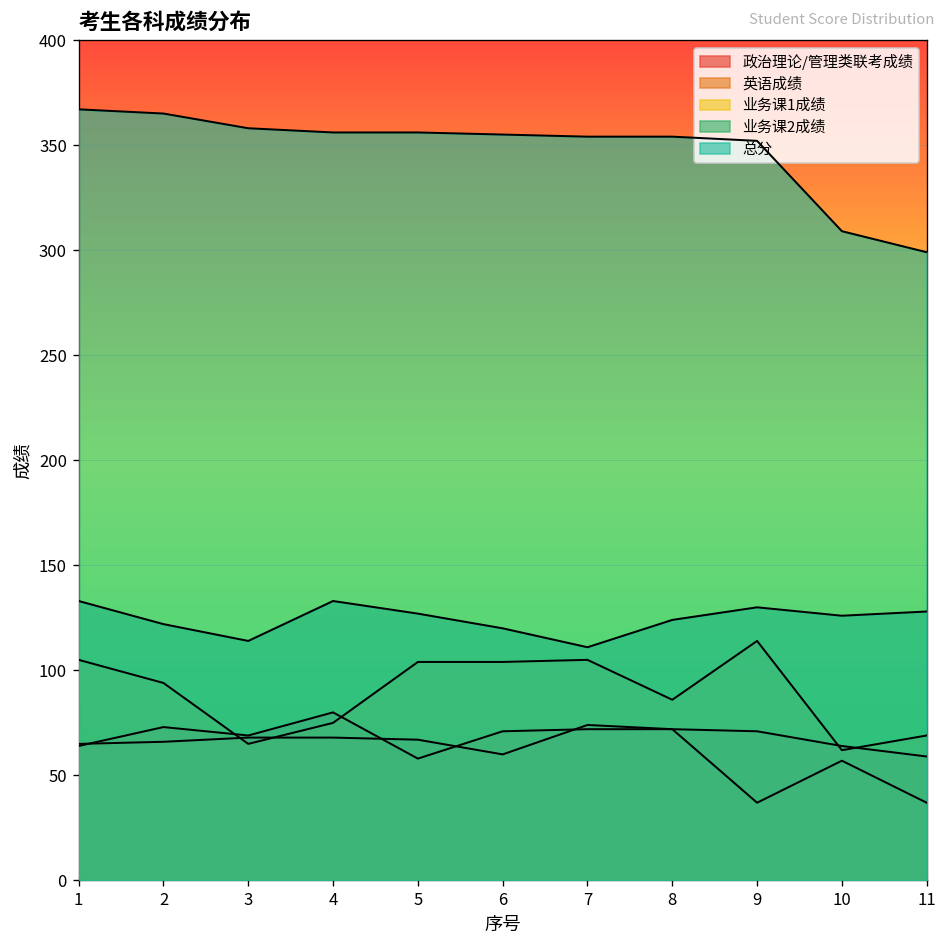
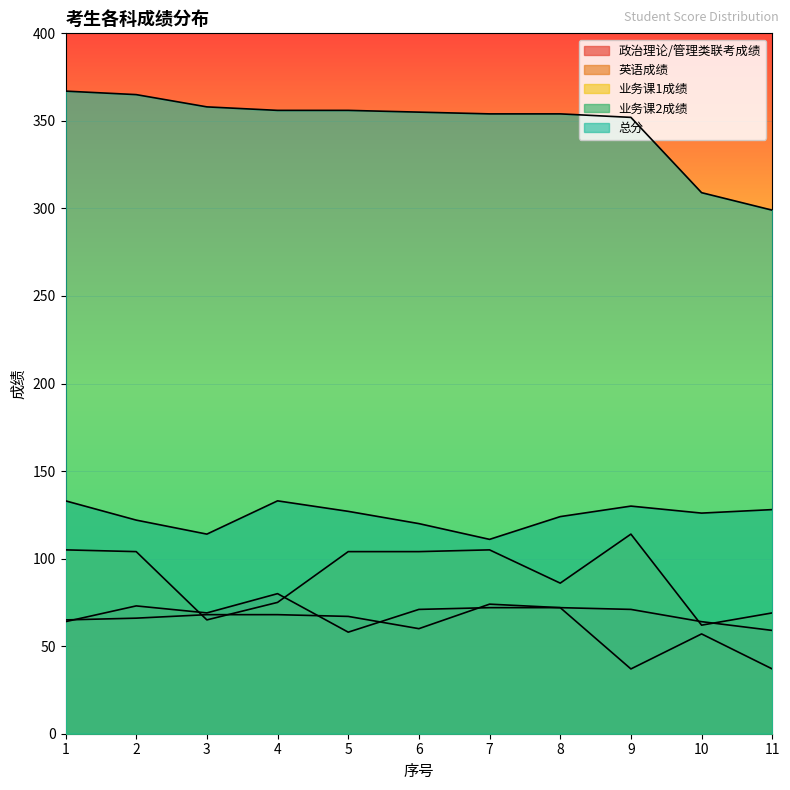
  {
    "业务课1成绩": {
      "1": 105,
-     "2": 94,
+     "2": 104,
      "3": 65,
      "4": 75,
      "5": 104,
      "6": 104,
      "7": 105,
      "8": 86,
      "9": 114,
      "10": 62,
      "11": 69
    }
  }
